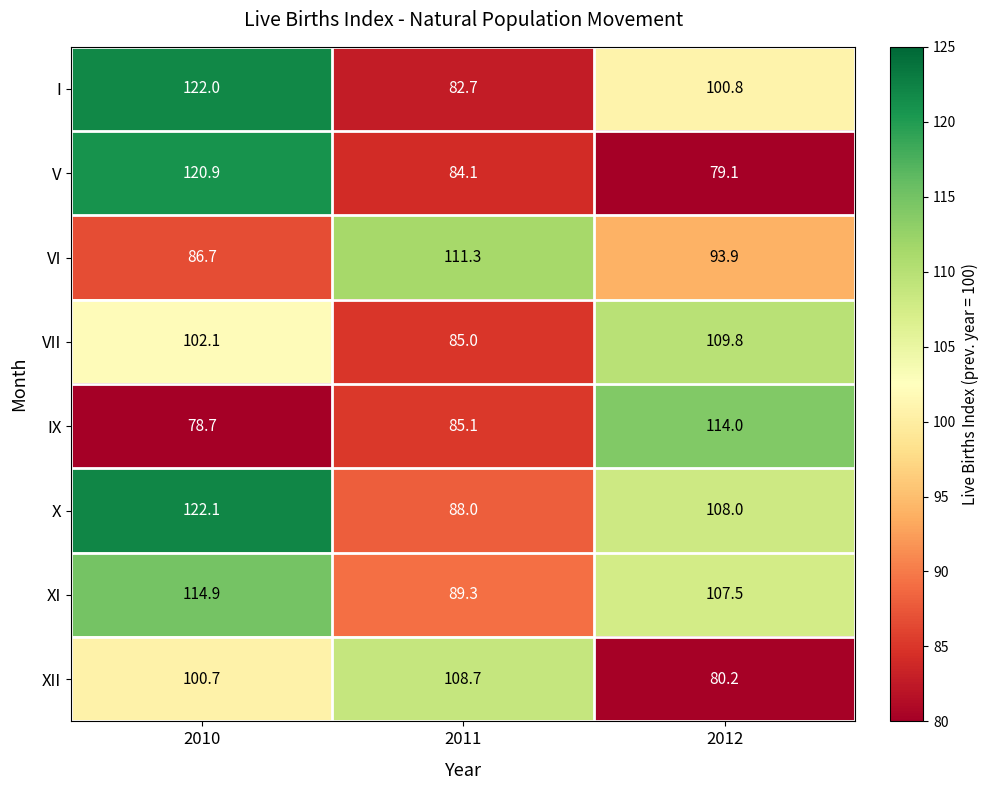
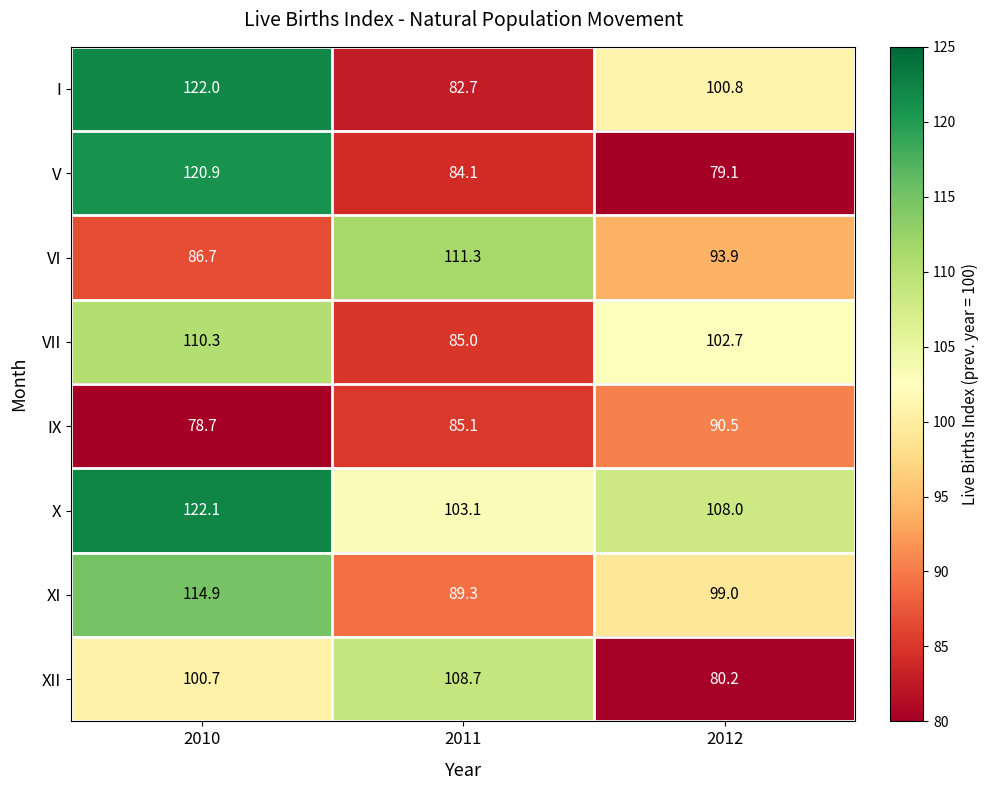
  {
    "I": {
      "2010": 122.0,
      "2011": 82.7,
      "2012": 100.8
    },
    "V": {
      "2010": 120.9,
      "2011": 84.1,
      "2012": 79.1
    },
    "VI": {
      "2010": 86.7,
      "2011": 111.3,
      "2012": 93.9
    },
    "VII": {
-     "2010": 102.1,
+     "2010": 110.3,
      "2011": 85.0,
-     "2012": 109.8
+     "2012": 102.7
    },
    "IX": {
      "2010": 78.7,
      "2011": 85.1,
-     "2012": 114.0
+     "2012": 90.5
    },
    "X": {
      "2010": 122.1,
-     "2011": 88.0,
+     "2011": 103.1,
      "2012": 108.0
    },
    "XI": {
      "2010": 114.9,
      "2011": 89.3,
-     "2012": 107.5
+     "2012": 99.0
    },
    "XII": {
      "2010": 100.7,
      "2011": 108.7,
      "2012": 80.2
    }
  }
